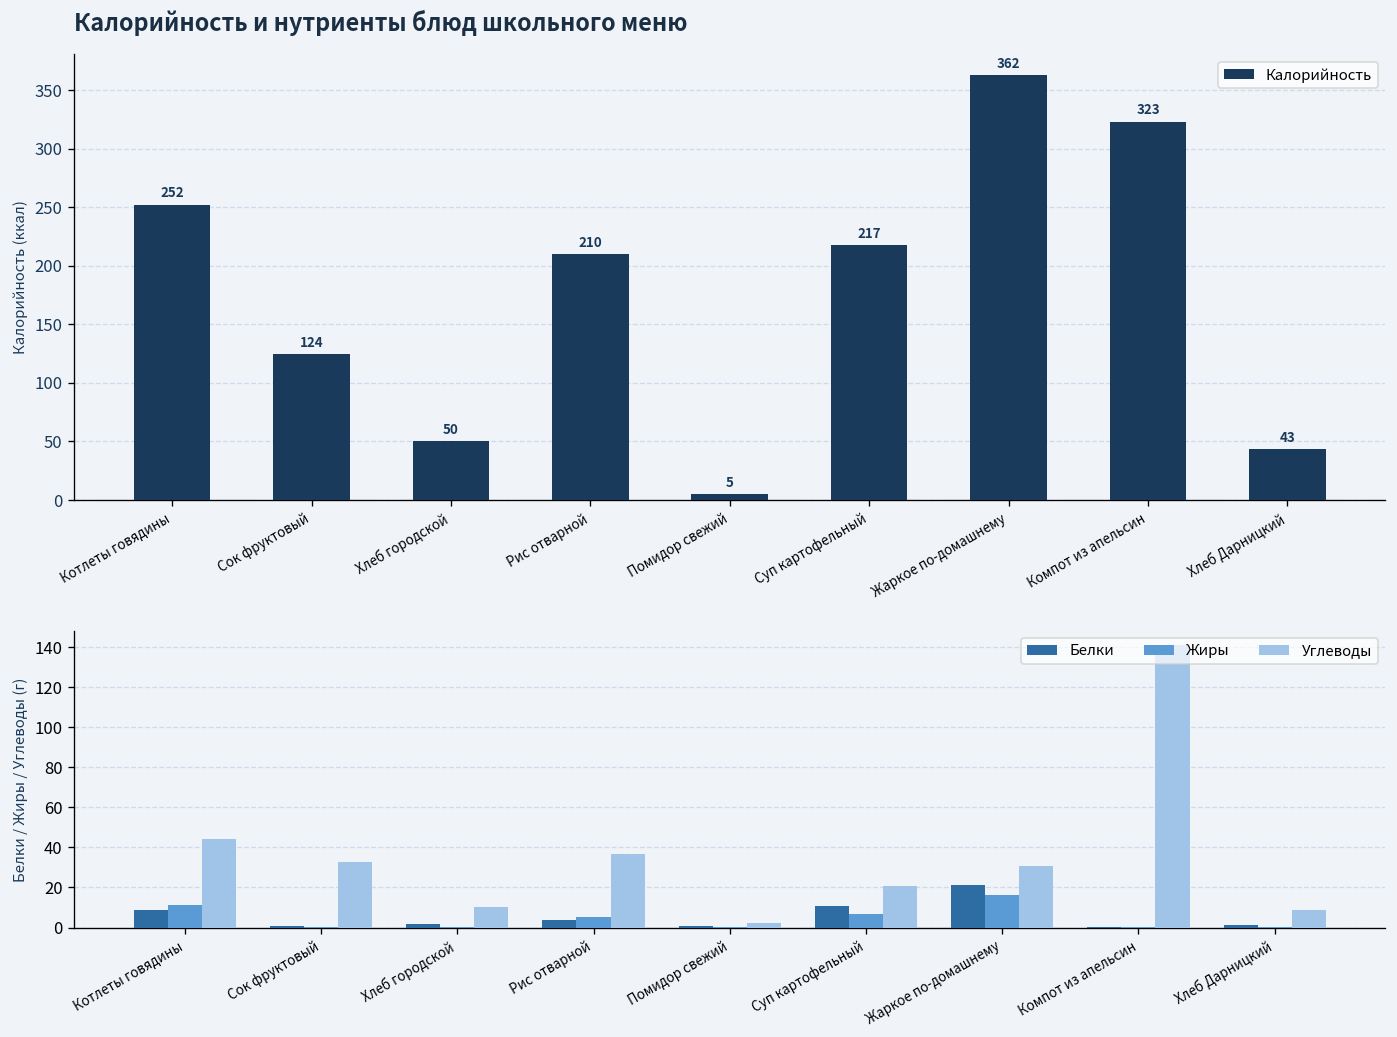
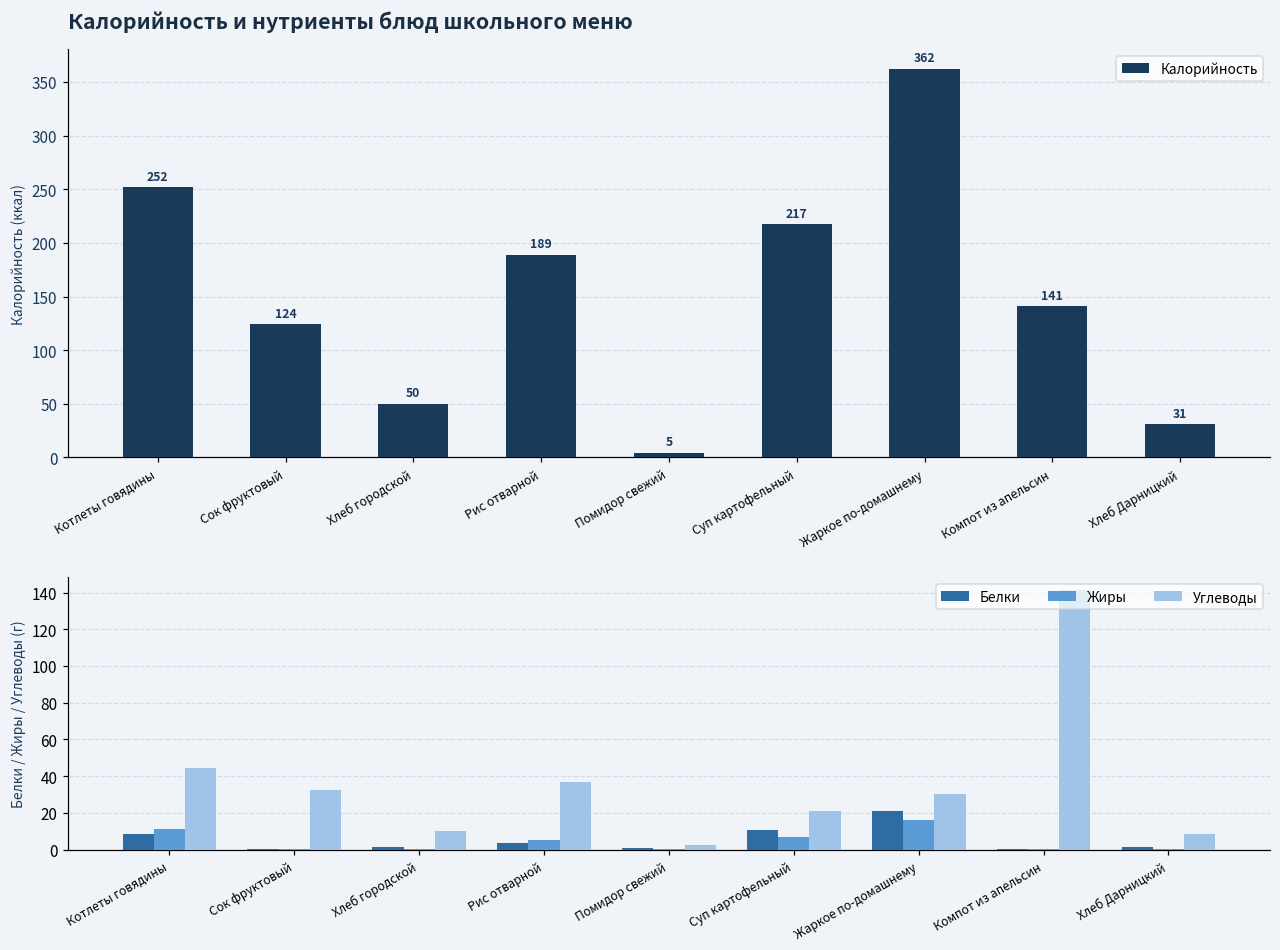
  {
    "Калорийность и нутриенты блюд школьного меню": {
      "Котлеты говядины": 252,
      "Сок фруктовый": 124,
      "Хлеб городской": 50,
-     "Рис отварной": 210,
+     "Рис отварной": 189,
      "Помидор свежий": 5,
      "Суп картофельный": 217,
      "Жаркое по-домашнему": 362,
-     "Компот из апельсин": 323,
-     "Хлеб Дарницкий": 43
+     "Компот из апельсин": 141,
+     "Хлеб Дарницкий": 31
    }
  }
